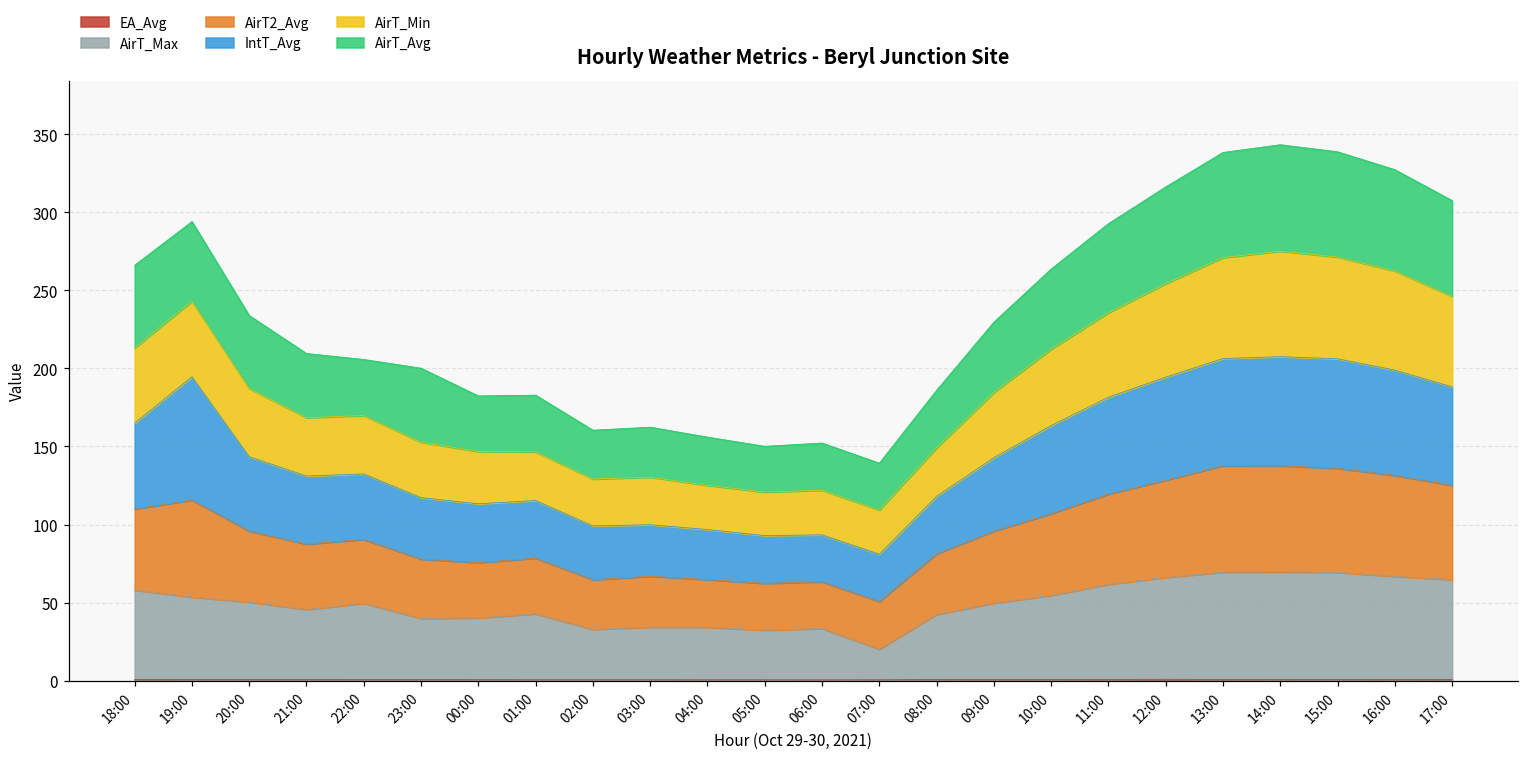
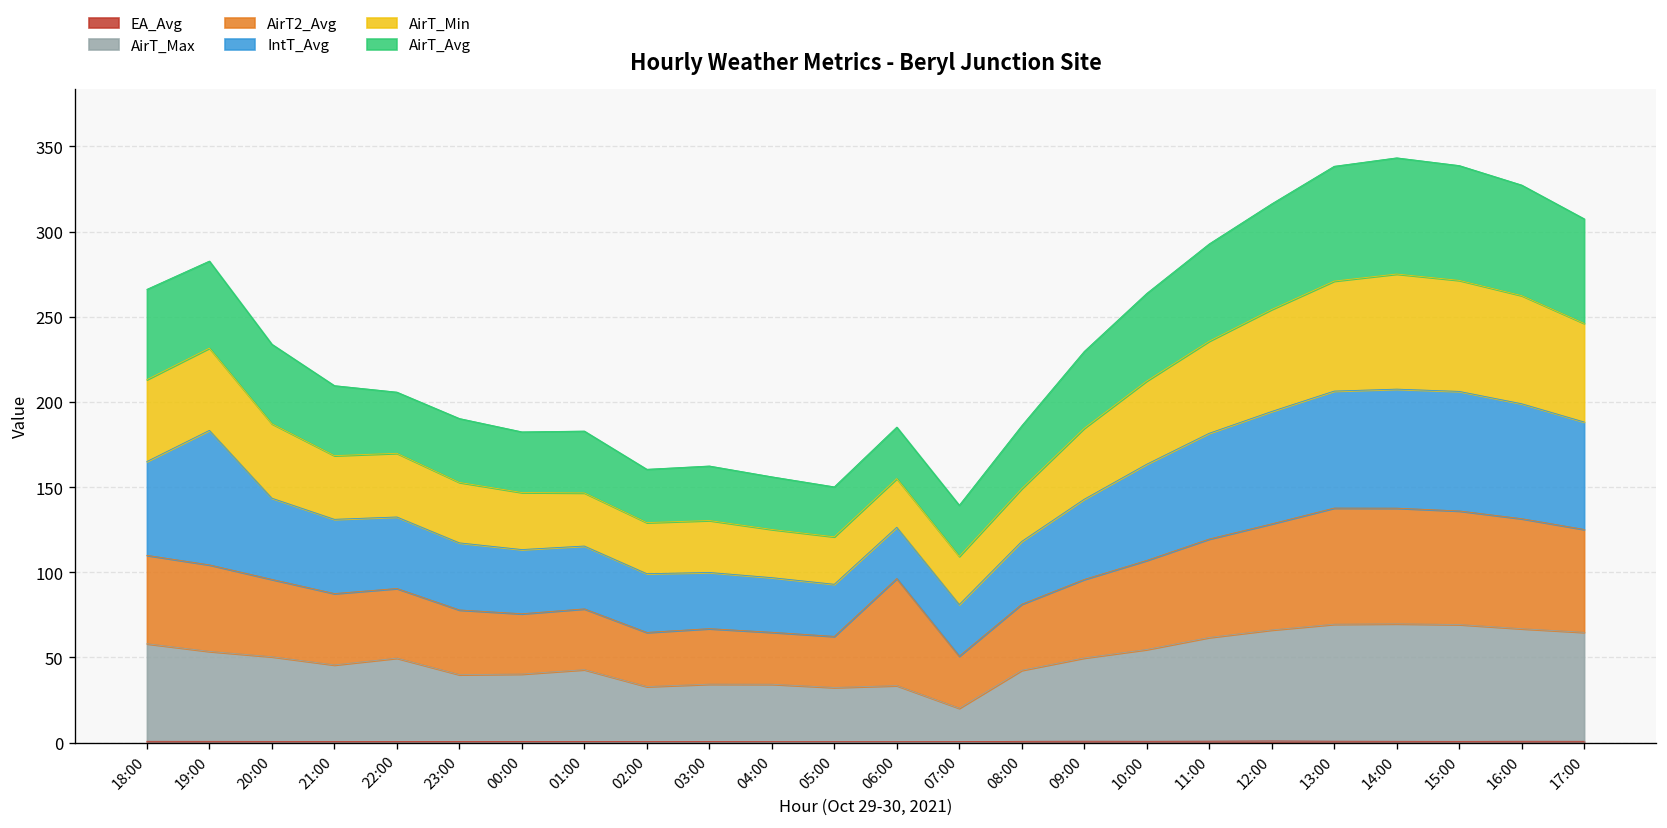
  {
    "EA_Avg": {
      "18:00": 1,
      "19:00": 1,
      "20:00": 1,
      "21:00": 1,
      "22:00": 1,
      "23:00": 1,
      "00:00": 1,
      "01:00": 1,
      "02:00": 1,
      "03:00": 1,
      "04:00": 1,
      "05:00": 1,
      "06:00": 1,
      "07:00": 1,
      "08:00": 1,
      "09:00": 1,
      "10:00": 1,
      "11:00": 1,
      "12:00": 1,
      "13:00": 1,
      "14:00": 1,
      "15:00": 1,
      "16:00": 1,
      "17:00": 1
    },
    "AirT_Max": {
      "18:00": 57,
      "19:00": 53,
      "20:00": 50,
      "21:00": 45,
      "22:00": 49,
      "23:00": 39,
      "00:00": 40,
      "01:00": 42,
      "02:00": 32,
      "03:00": 34,
      "04:00": 34,
      "05:00": 32,
      "06:00": 33,
      "07:00": 20,
      "08:00": 42,
      "09:00": 49,
      "10:00": 54,
      "11:00": 61,
      "12:00": 65,
      "13:00": 69,
      "14:00": 69,
      "15:00": 69,
      "16:00": 66,
      "17:00": 64
    },
    "AirT2_Avg": {
      "18:00": 52,
-     "19:00": 62,
+     "19:00": 51,
      "20:00": 45,
      "21:00": 42,
      "22:00": 41,
      "23:00": 38,
      "00:00": 35,
      "01:00": 36,
      "02:00": 32,
      "03:00": 33,
      "04:00": 31,
      "05:00": 30,
-     "06:00": 30,
+     "06:00": 63,
      "07:00": 31,
      "08:00": 39,
      "09:00": 46,
      "10:00": 52,
      "11:00": 58,
      "12:00": 62,
      "13:00": 68,
      "14:00": 68,
      "15:00": 67,
      "16:00": 65,
      "17:00": 60
    },
    "IntT_Avg": {
      "18:00": 55,
      "19:00": 79,
      "20:00": 48,
      "21:00": 44,
      "22:00": 42,
      "23:00": 39,
      "00:00": 38,
      "01:00": 37,
      "02:00": 35,
      "03:00": 33,
      "04:00": 32,
      "05:00": 31,
      "06:00": 30,
      "07:00": 30,
      "08:00": 37,
      "09:00": 47,
      "10:00": 56,
      "11:00": 62,
      "12:00": 66,
      "13:00": 69,
      "14:00": 70,
      "15:00": 70,
      "16:00": 68,
      "17:00": 63
    },
    "AirT_Min": {
      "18:00": 48,
      "19:00": 48,
      "20:00": 44,
      "21:00": 37,
      "22:00": 37,
      "23:00": 36,
      "00:00": 33,
      "01:00": 31,
      "02:00": 30,
      "03:00": 31,
      "04:00": 28,
      "05:00": 28,
      "06:00": 29,
      "07:00": 28,
      "08:00": 31,
      "09:00": 42,
      "10:00": 49,
      "11:00": 54,
      "12:00": 60,
      "13:00": 65,
      "14:00": 68,
      "15:00": 65,
      "16:00": 64,
      "17:00": 58
    },
    "AirT_Avg": {
      "18:00": 53,
      "19:00": 51,
      "20:00": 47,
      "21:00": 41,
      "22:00": 36,
-     "23:00": 47,
+     "23:00": 38,
      "00:00": 36,
      "01:00": 36,
      "02:00": 31,
      "03:00": 32,
      "04:00": 31,
      "05:00": 29,
      "06:00": 30,
      "07:00": 30,
      "08:00": 37,
      "09:00": 45,
      "10:00": 51,
      "11:00": 57,
      "12:00": 62,
      "13:00": 67,
      "14:00": 68,
      "15:00": 67,
      "16:00": 65,
      "17:00": 61
    }
  }
